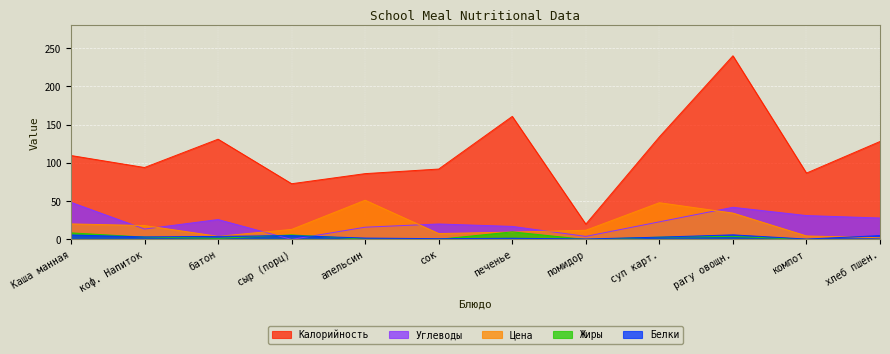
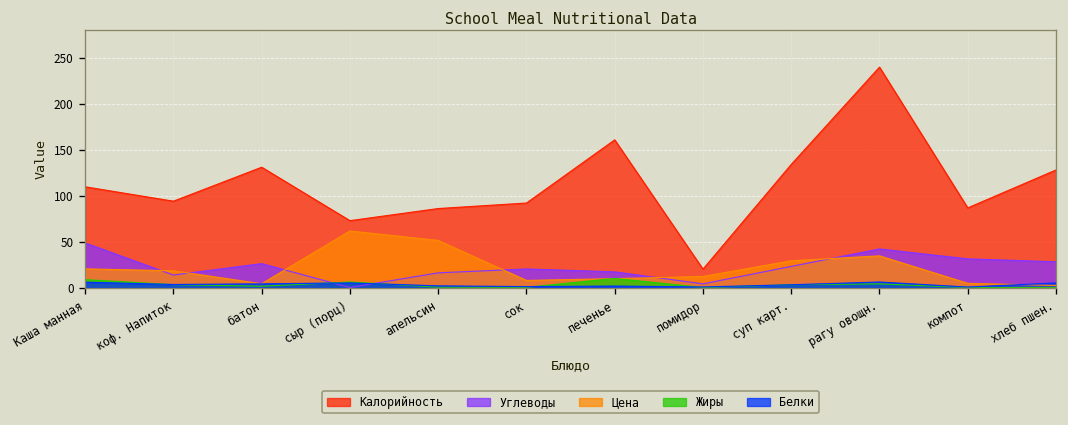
  {
    "Калорийность": {
      "Каша манная": 110,
      "коф. Напиток": 90,
      "батон": 130,
      "сыр (порц)": 70,
      "апельсин": 90,
      "сок": 90,
      "печенье": 160,
      "помидор": 20,
      "суп карт.": 130,
      "рагу овощн.": 240,
      "компот": 90,
      "хлеб пшен.": 130
    },
    "Углеводы": {
      "Каша манная": 50,
      "коф. Напиток": 10,
      "батон": 30,
      "сыр (порц)": 0,
      "апельсин": 20,
      "сок": 20,
      "печенье": 20,
      "помидор": 0,
      "суп карт.": 20,
      "рагу овощн.": 40,
      "компот": 30,
      "хлеб пшен.": 30
    },
    "Цена": {
      "Каша манная": 20,
      "коф. Напиток": 20,
-     "сыр (порц)": 10,
+     "сыр (порц)": 60,
      "апельсин": 50,
      "сок": 10,
      "помидор": 10,
-     "суп карт.": 50,
+     "суп карт.": 30,
      "рагу овощн.": 30,
      "компот": 0
    },
    "Белки": {
      "печенье": 0
    }
  }
